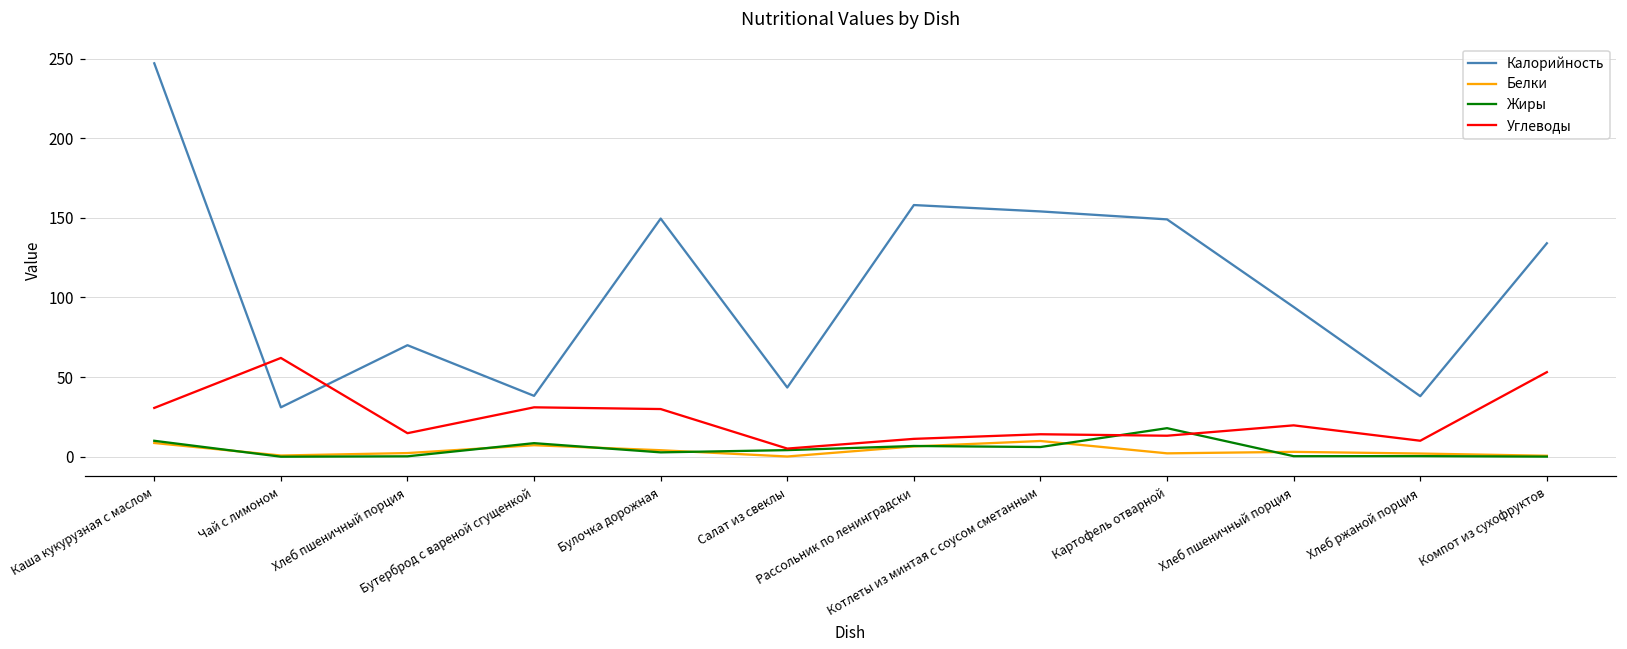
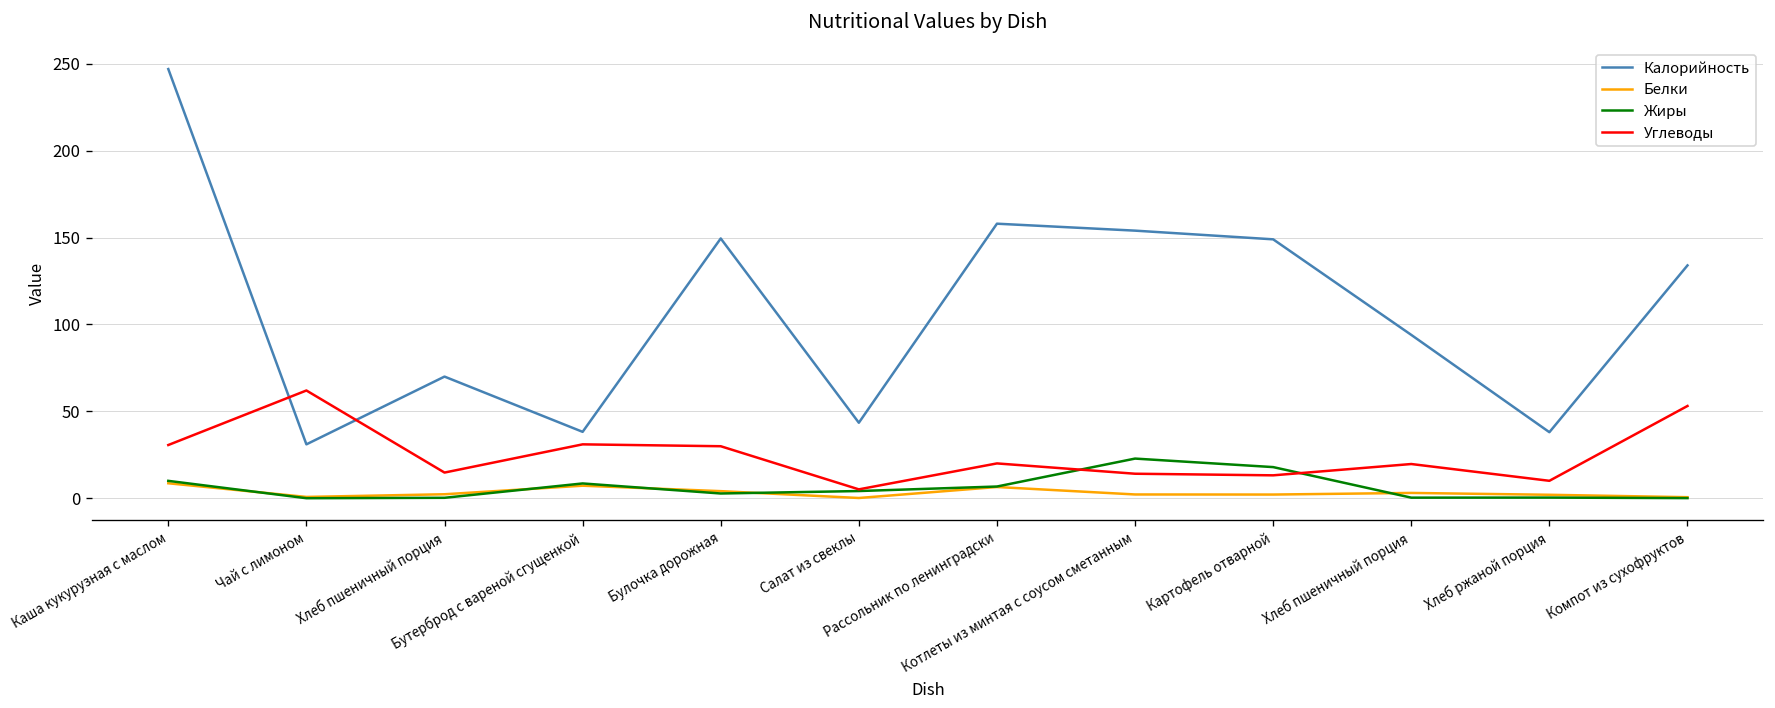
  {
    "Калорийность": {
      "Каша кукурузная с маслом": 247,
      "Чай с лимоном": 31,
      "Бутерброд с вареной сгущенкой": 38,
      "Булочка дорожная": 150,
      "Салат из свеклы": 43,
      "Рассольник по ленинградски": 158,
      "Котлеты из минтая с соусом сметанным": 154,
      "Картофель отварной": 149,
      "Хлеб ржаной порция": 38,
      "Компот из сухофруктов": 134
    },
    "Белки": {
      "Салат из свеклы": 0,
-     "Котлеты из минтая с соусом сметанным": 10,
+     "Котлеты из минтая с соусом сметанным": 2,
      "Картофель отварной": 2
    },
    "Жиры": {
-     "Котлеты из минтая с соусом сметанным": 6,
+     "Котлеты из минтая с соусом сметанным": 23,
      "Картофель отварной": 18
    },
    "Углеводы": {
      "Каша кукурузная с маслом": 31,
      "Чай с лимоном": 62,
      "Бутерброд с вареной сгущенкой": 31,
      "Булочка дорожная": 30,
-     "Рассольник по ленинградски": 11,
+     "Рассольник по ленинградски": 20,
      "Котлеты из минтая с соусом сметанным": 14,
      "Картофель отварной": 13,
      "Хлеб ржаной порция": 10,
      "Компот из сухофруктов": 53
    }
  }
